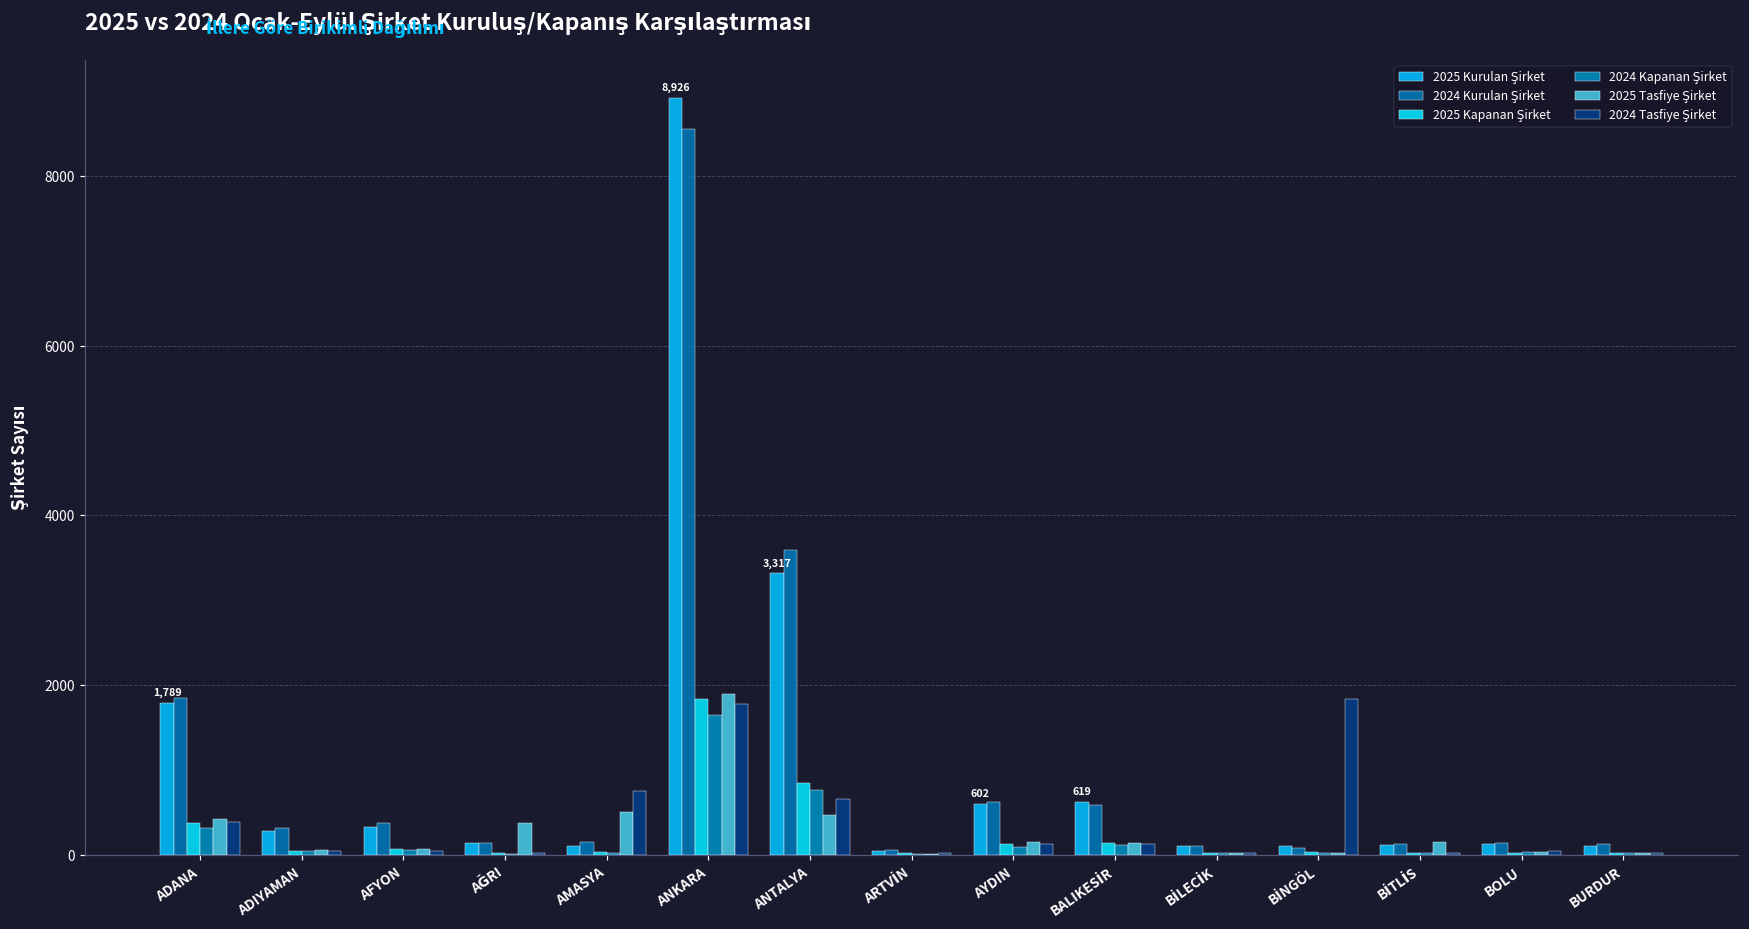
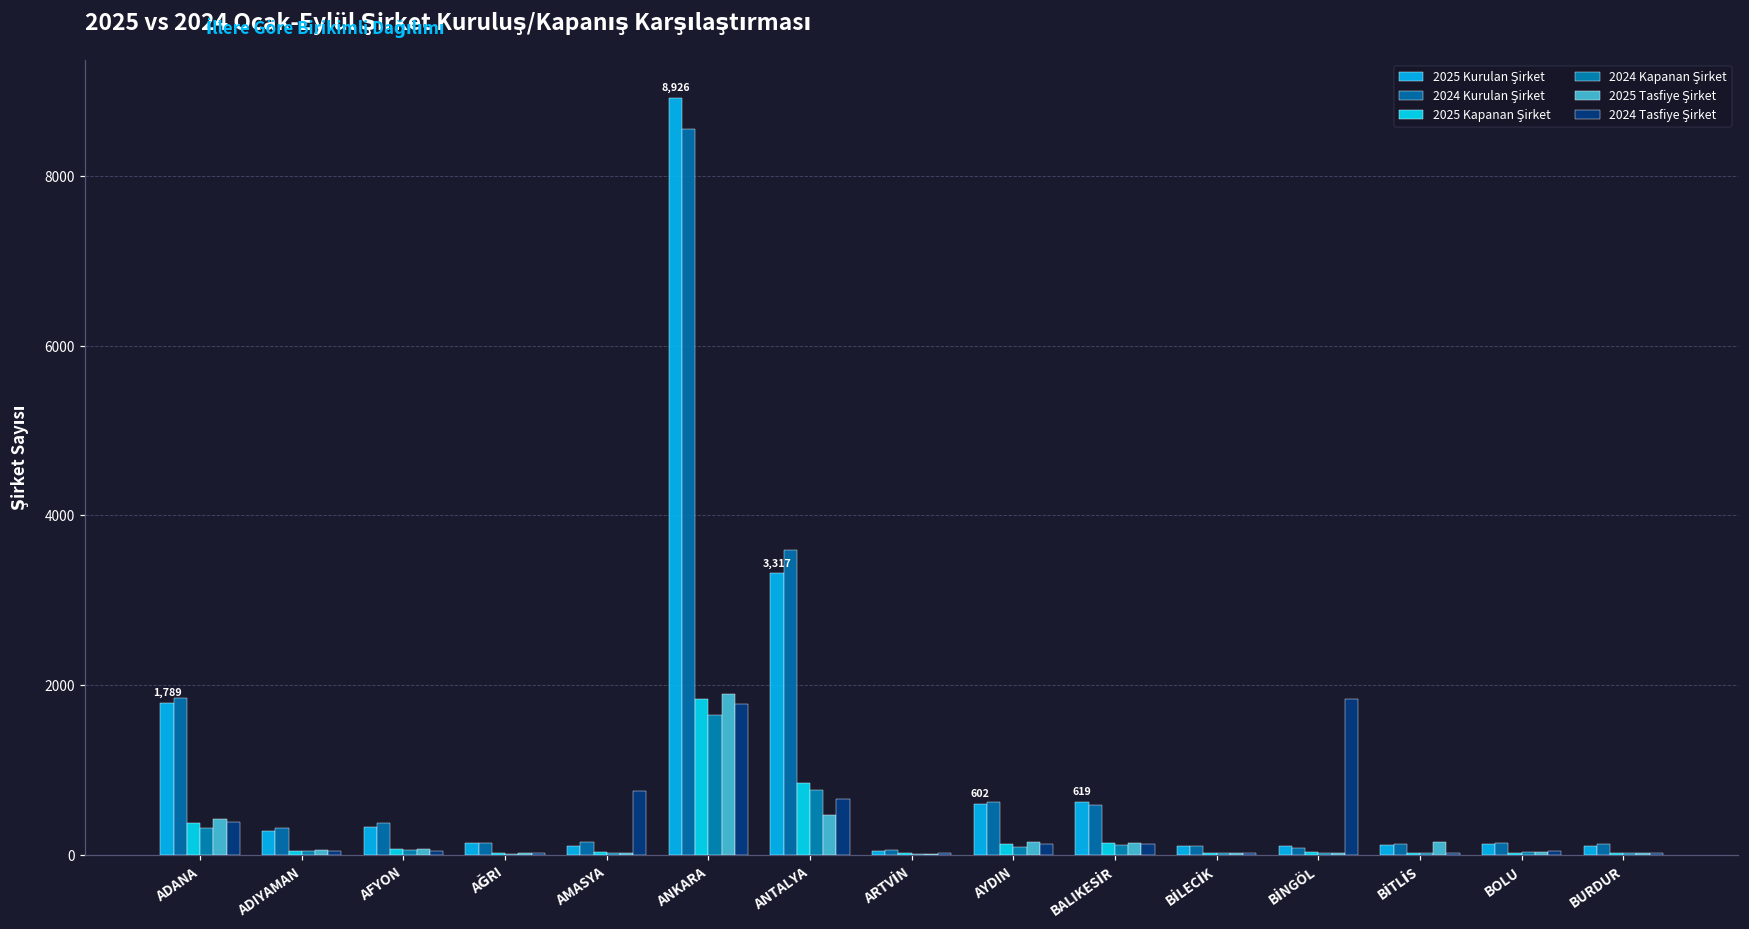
  {
    "2025 Tasfiye Şirket": {
      "ADANA": 400,
      "ADIYAMAN": 100,
      "AFYON": 100,
-     "AĞRI": 400,
-     "AMASYA": 500,
+     "AĞRI": 0,
+     "AMASYA": 0,
      "ANKARA": 1900,
      "ANTALYA": 500,
      "AYDIN": 100,
      "BALIKESİR": 100,
      "BİTLİS": 100
    },
    "2024 Tasfiye Şirket": {
      "ADANA": 400,
      "ADIYAMAN": 0,
      "AFYON": 0,
      "AMASYA": 800,
      "ANKARA": 1800,
      "ANTALYA": 700,
      "AYDIN": 100,
      "BALIKESİR": 100,
      "BİNGÖL": 1800,
      "BOLU": 0
    }
  }
